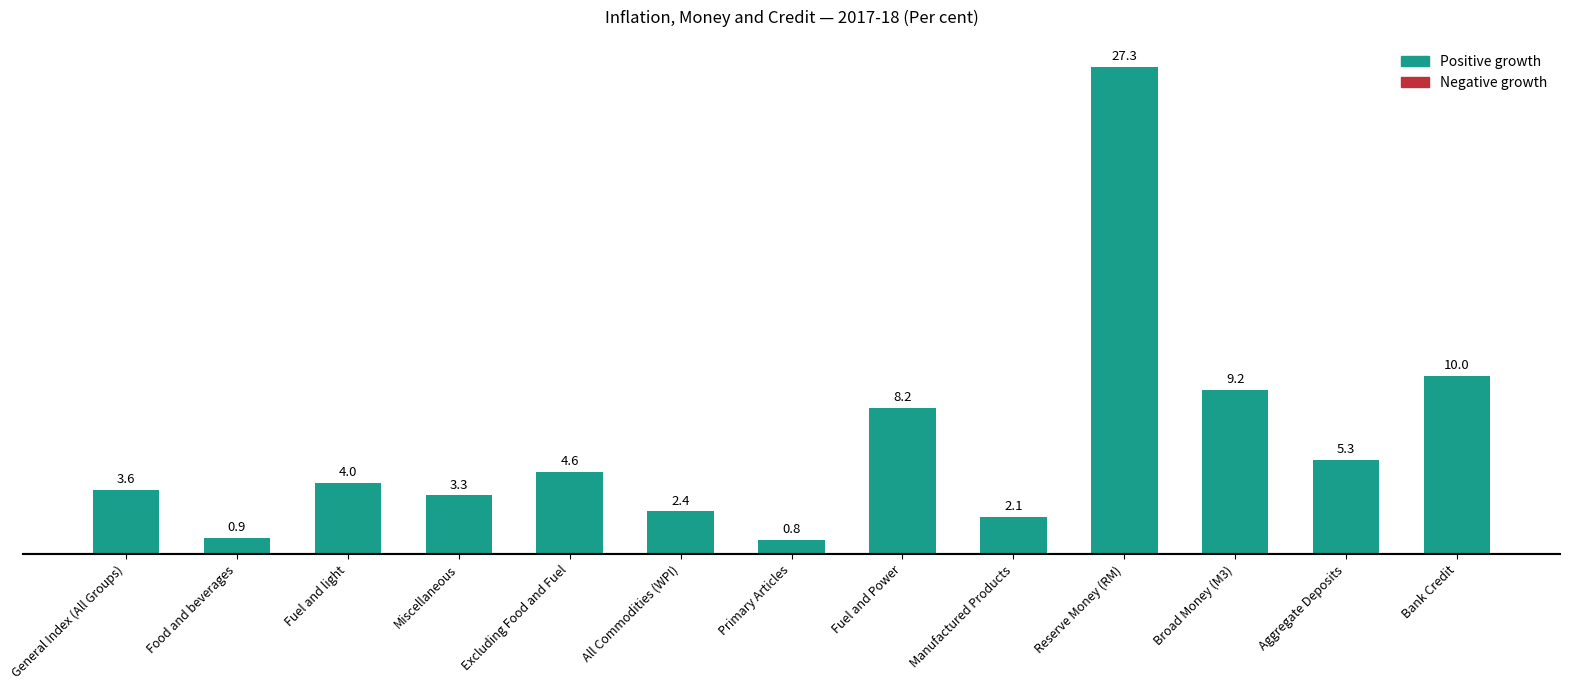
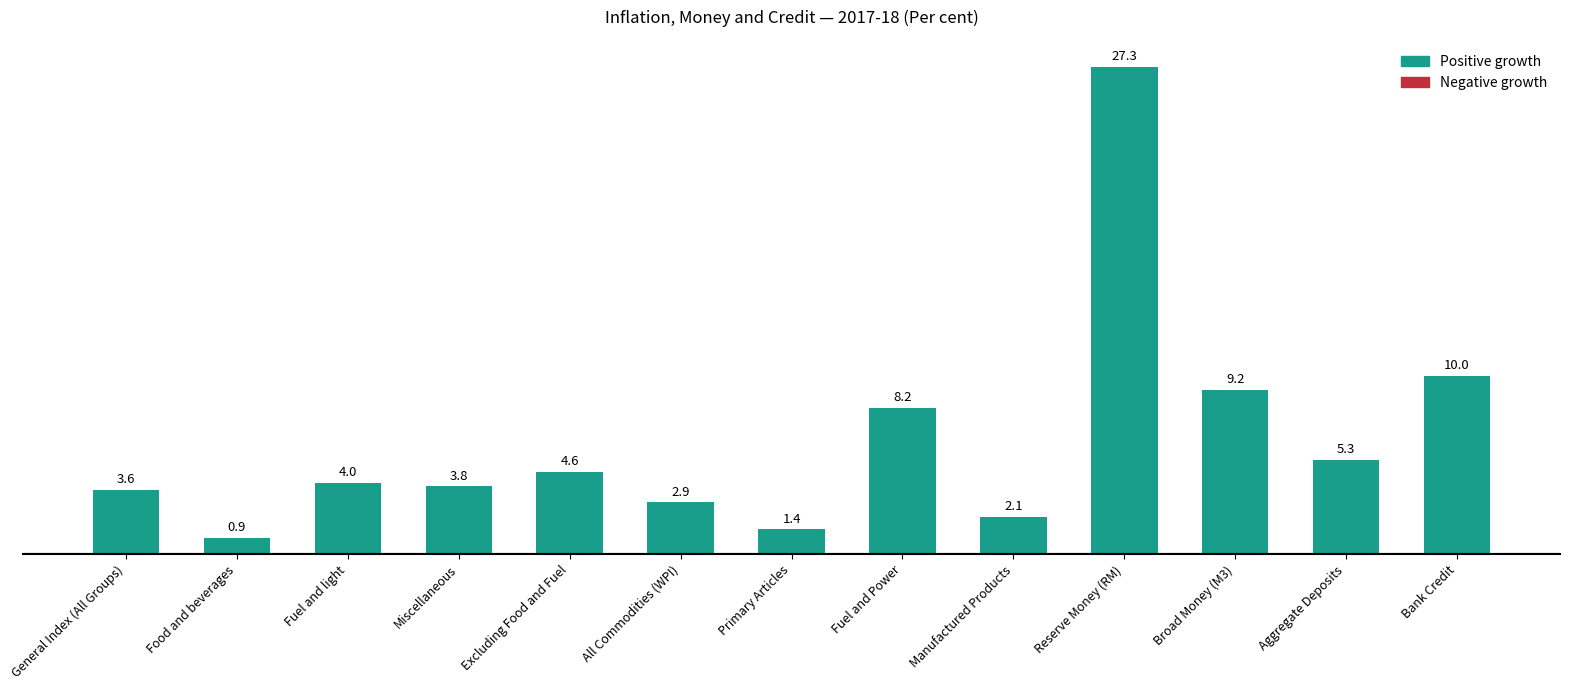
  {
    "General Index (All Groups)": 3.6,
    "Food and beverages": 0.9,
    "Fuel and light": 4.0,
-   "Miscellaneous": 3.3,
+   "Miscellaneous": 3.8,
    "Excluding Food and Fuel": 4.6,
-   "All Commodities (WPI)": 2.4,
-   "Primary Articles": 0.8,
+   "All Commodities (WPI)": 2.9,
+   "Primary Articles": 1.4,
    "Fuel and Power": 8.2,
    "Manufactured Products": 2.1,
    "Reserve Money (RM)": 27.3,
    "Broad Money (M3)": 9.2,
    "Aggregate Deposits": 5.3,
    "Bank Credit": 10.0
  }
